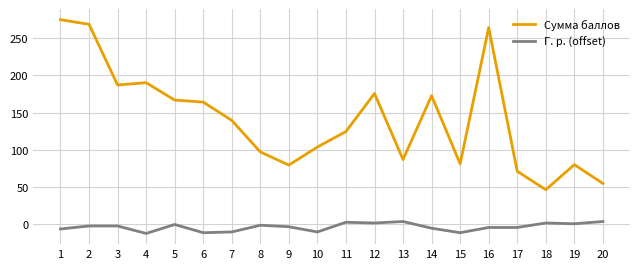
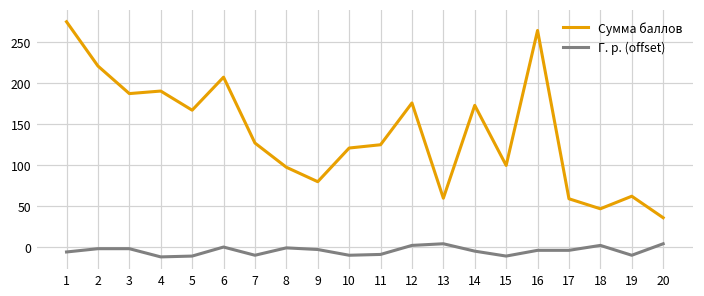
  {
    "Сумма баллов": {
      "1": 270,
-     "2": 270,
+     "2": 220,
      "3": 190,
      "4": 190,
      "5": 170,
-     "6": 160,
-     "7": 140,
+     "6": 210,
+     "7": 130,
      "8": 100,
      "9": 80,
-     "10": 100,
+     "10": 120,
      "11": 120,
      "12": 180,
-     "13": 90,
+     "13": 60,
      "14": 170,
-     "15": 80,
+     "15": 100,
      "16": 260,
-     "17": 70,
+     "17": 60,
      "18": 50,
-     "19": 80,
-     "20": 60
+     "19": 60,
+     "20": 40
    },
    "Г. р. (offset)": {
      "1": -10,
      "2": 0,
      "3": 0,
      "4": -10,
-     "5": 0,
-     "6": -10,
+     "5": -10,
+     "6": 0,
      "7": -10,
      "8": 0,
      "9": 0,
      "10": -10,
-     "11": 0,
+     "11": -10,
      "12": 0,
      "13": 0,
      "14": -10,
      "15": -10,
      "16": 0,
      "17": 0,
      "18": 0,
-     "19": 0,
+     "19": -10,
      "20": 0
    }
  }
